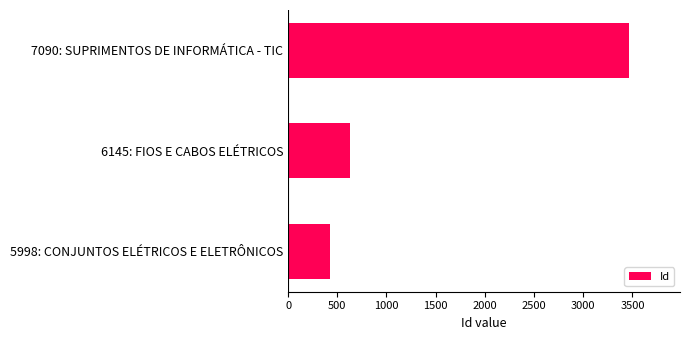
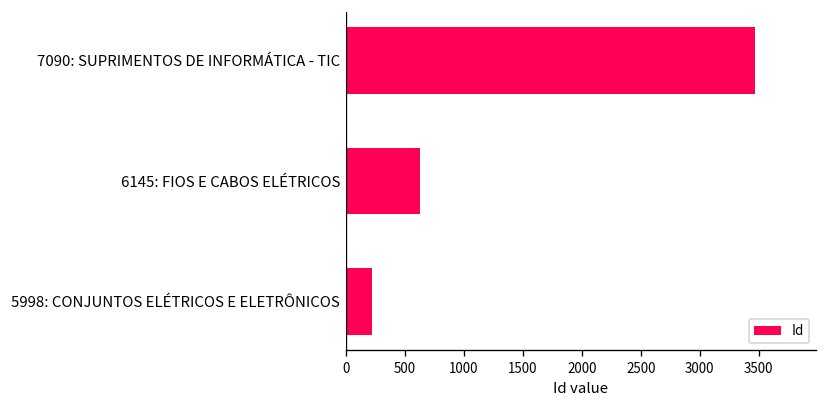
  {
    "7090: SUPRIMENTOS DE INFORMÁTICA - TIC": 3500,
    "6145: FIOS E CABOS ELÉTRICOS": 600,
-   "5998: CONJUNTOS ELÉTRICOS E ELETRÔNICOS": 400
+   "5998: CONJUNTOS ELÉTRICOS E ELETRÔNICOS": 200
  }
